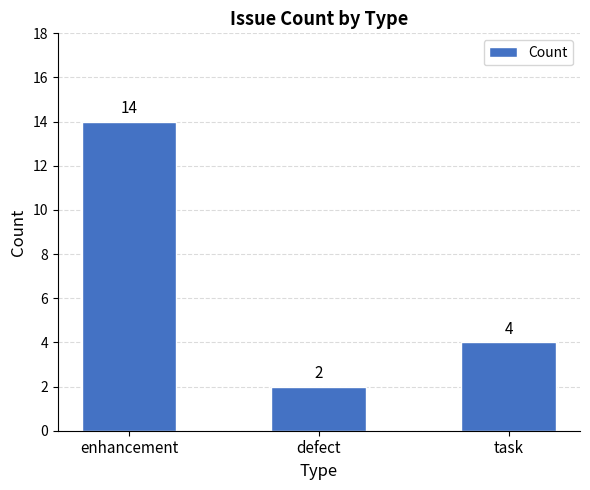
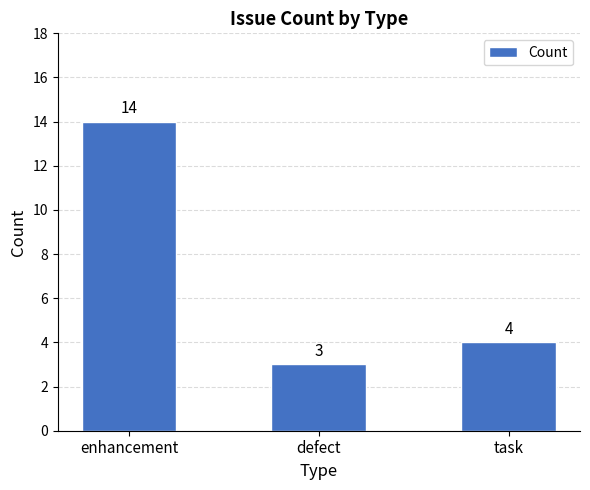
  {
    "enhancement": 14,
-   "defect": 2,
+   "defect": 3,
    "task": 4
  }
